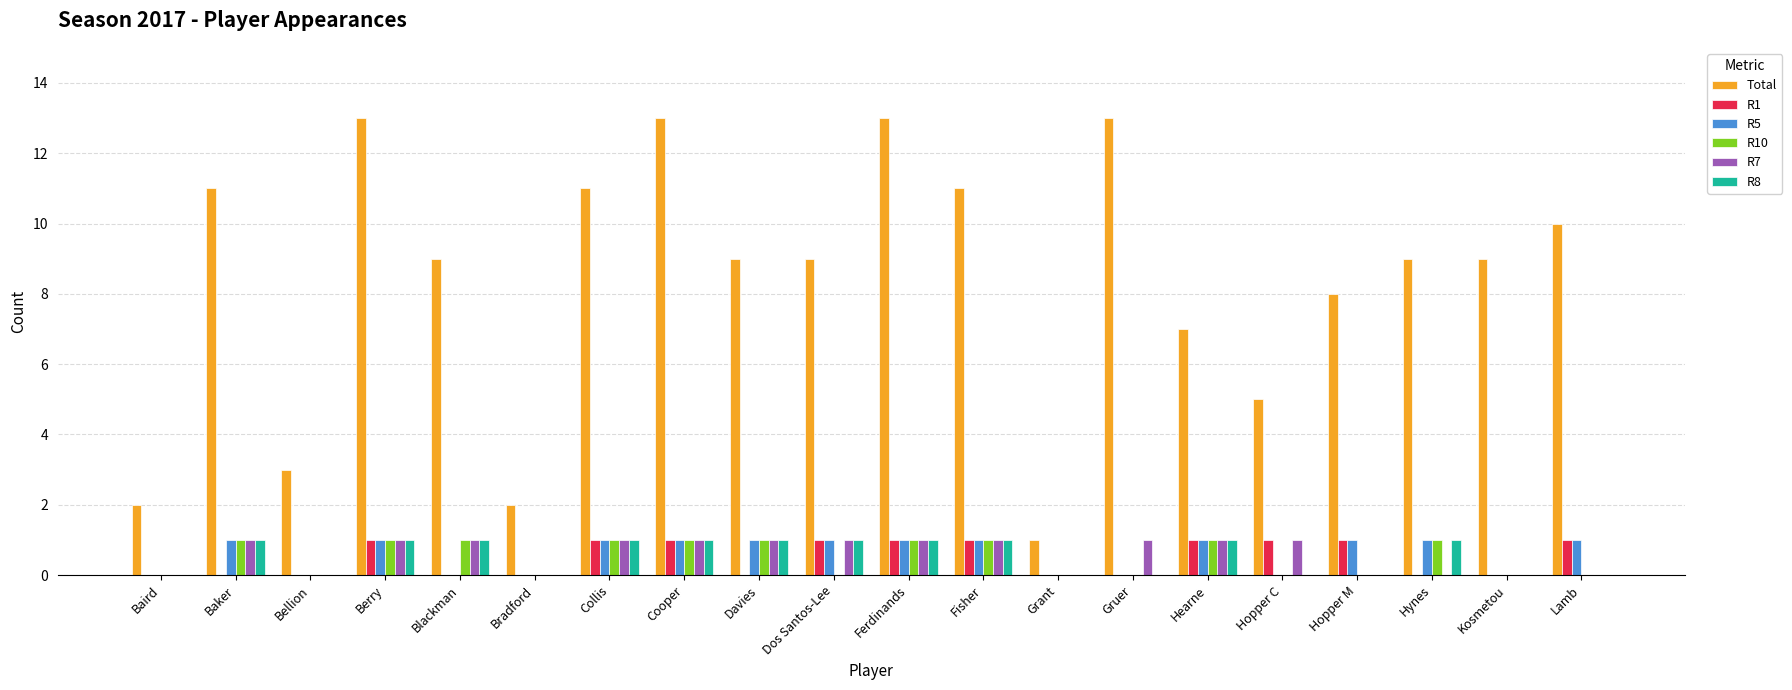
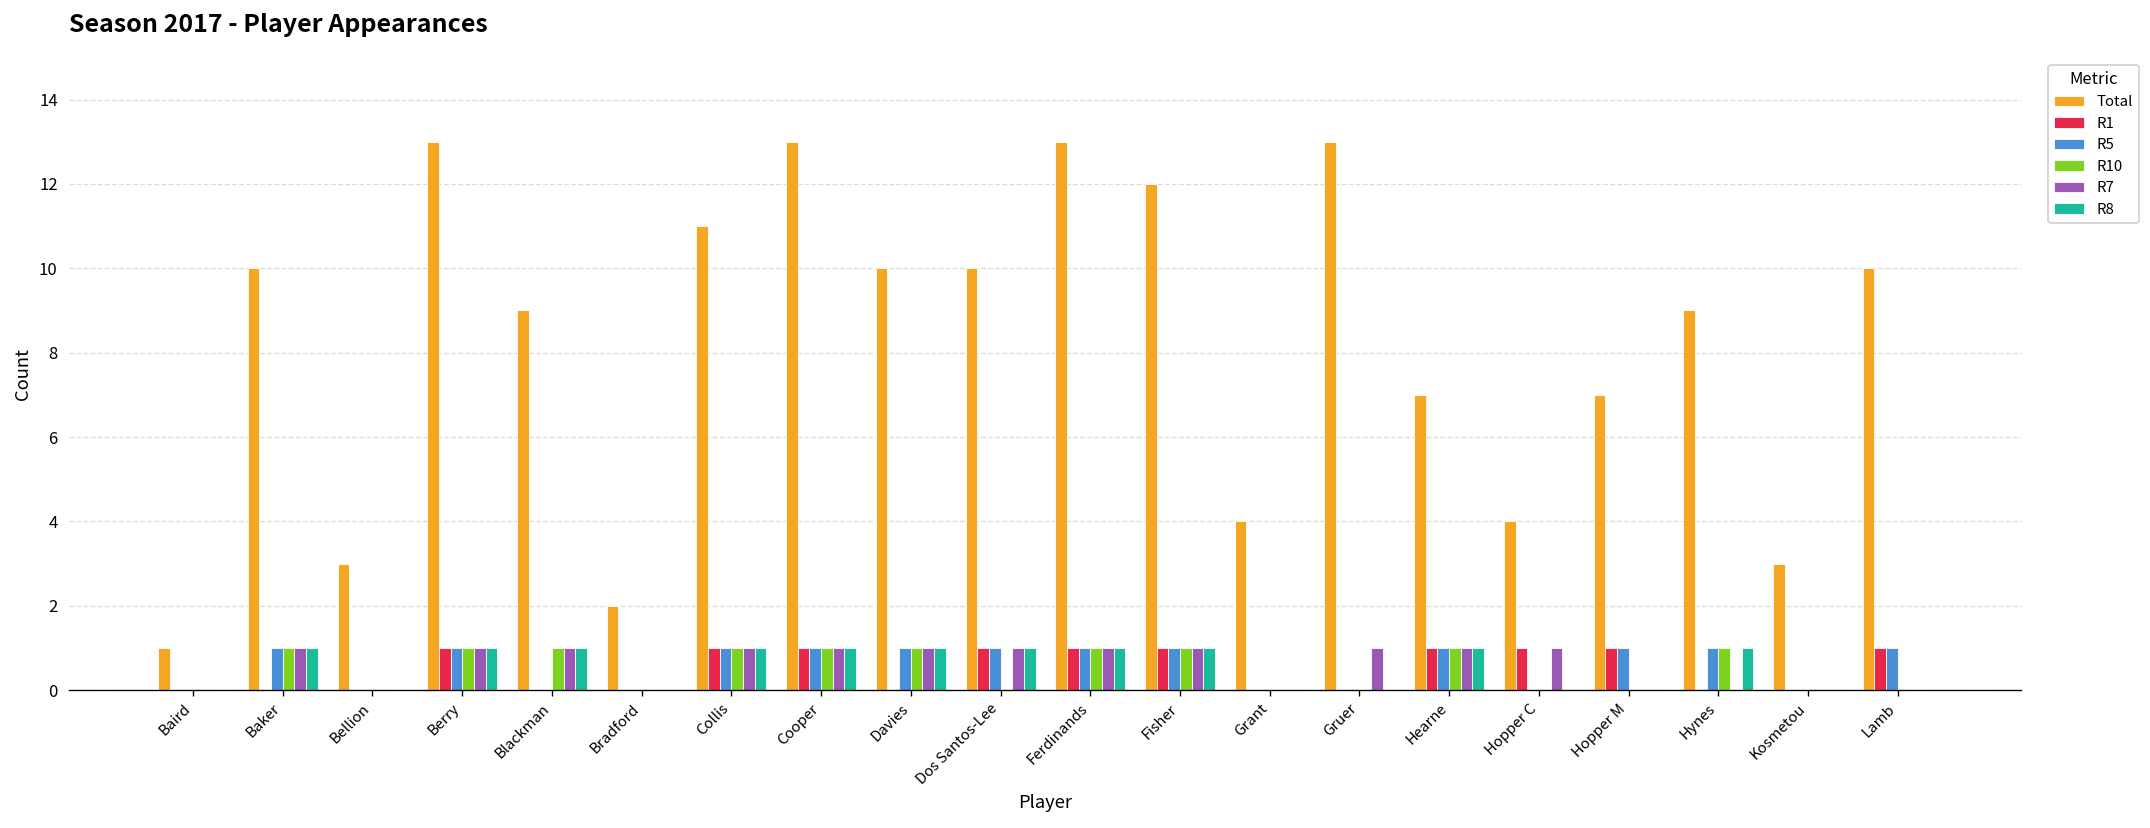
  {
    "Total": {
-     "Baird": 2,
-     "Baker": 11,
+     "Baird": 1,
+     "Baker": 10,
      "Bellion": 3,
      "Berry": 13,
      "Blackman": 9,
      "Bradford": 2,
      "Collis": 11,
      "Cooper": 13,
-     "Davies": 9,
-     "Dos Santos-Lee": 9,
+     "Davies": 10,
+     "Dos Santos-Lee": 10,
      "Ferdinands": 13,
-     "Fisher": 11,
-     "Grant": 1,
+     "Fisher": 12,
+     "Grant": 4,
      "Gruer": 13,
      "Hearne": 7,
-     "Hopper C": 5,
-     "Hopper M": 8,
+     "Hopper C": 4,
+     "Hopper M": 7,
      "Hynes": 9,
-     "Kosmetou": 9,
+     "Kosmetou": 3,
      "Lamb": 10
    },
    "R1": {
      "Baird": 0,
      "Baker": 0,
      "Bellion": 0,
      "Berry": 1,
      "Blackman": 0,
      "Bradford": 0,
      "Collis": 1,
      "Cooper": 1,
      "Davies": 0,
      "Dos Santos-Lee": 1,
      "Ferdinands": 1,
      "Fisher": 1,
      "Grant": 0,
      "Gruer": 0,
      "Hearne": 1,
      "Hopper C": 1,
      "Hopper M": 1,
      "Hynes": 0,
      "Kosmetou": 0,
      "Lamb": 1
    },
    "R5": {
      "Baird": 0,
      "Baker": 1,
      "Bellion": 0,
      "Berry": 1,
      "Blackman": 0,
      "Bradford": 0,
      "Collis": 1,
      "Cooper": 1,
      "Davies": 1,
      "Dos Santos-Lee": 1,
      "Ferdinands": 1,
      "Fisher": 1,
      "Grant": 0,
      "Gruer": 0,
      "Hearne": 1,
      "Hopper C": 0,
      "Hopper M": 1,
      "Hynes": 1,
      "Kosmetou": 0,
      "Lamb": 1
    },
    "R10": {
      "Baird": 0,
      "Baker": 1,
      "Bellion": 0,
      "Berry": 1,
      "Blackman": 1,
      "Bradford": 0,
      "Collis": 1,
      "Cooper": 1,
      "Davies": 1,
      "Dos Santos-Lee": 0,
      "Ferdinands": 1,
      "Fisher": 1,
      "Grant": 0,
      "Gruer": 0,
      "Hearne": 1,
      "Hopper C": 0,
      "Hopper M": 0,
      "Hynes": 1,
      "Kosmetou": 0,
      "Lamb": 0
    },
    "R7": {
      "Baird": 0,
      "Baker": 1,
      "Bellion": 0,
      "Berry": 1,
      "Blackman": 1,
      "Bradford": 0,
      "Collis": 1,
      "Cooper": 1,
      "Davies": 1,
      "Dos Santos-Lee": 1,
      "Ferdinands": 1,
      "Fisher": 1,
      "Grant": 0,
      "Gruer": 1,
      "Hearne": 1,
      "Hopper C": 1,
      "Hopper M": 0,
      "Hynes": 0,
      "Kosmetou": 0,
      "Lamb": 0
    },
    "R8": {
      "Baird": 0,
      "Baker": 1,
      "Bellion": 0,
      "Berry": 1,
      "Blackman": 1,
      "Bradford": 0,
      "Collis": 1,
      "Cooper": 1,
      "Davies": 1,
      "Dos Santos-Lee": 1,
      "Ferdinands": 1,
      "Fisher": 1,
      "Grant": 0,
      "Gruer": 0,
      "Hearne": 1,
      "Hopper C": 0,
      "Hopper M": 0,
      "Hynes": 1,
      "Kosmetou": 0,
      "Lamb": 0
    }
  }
